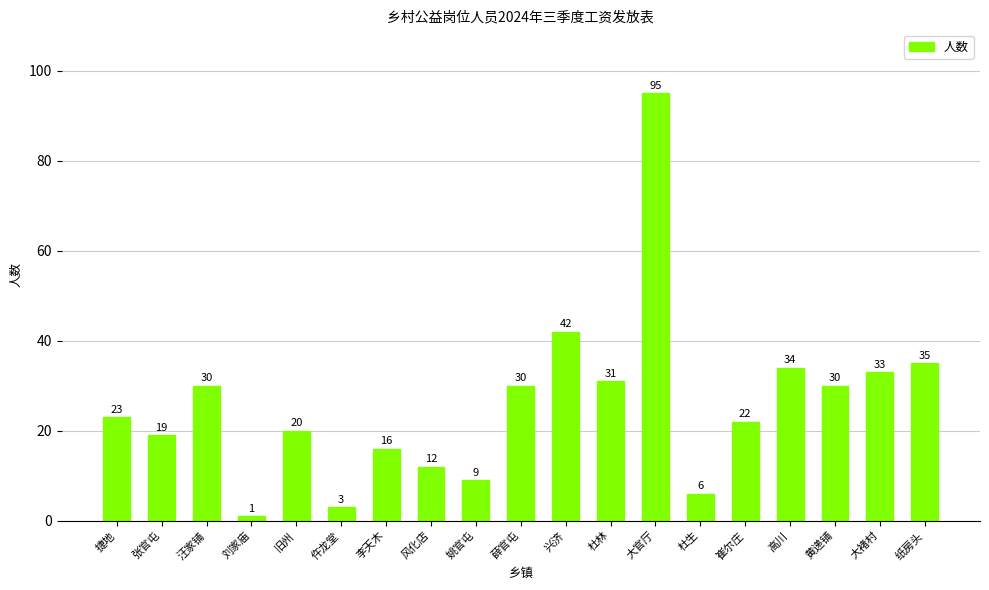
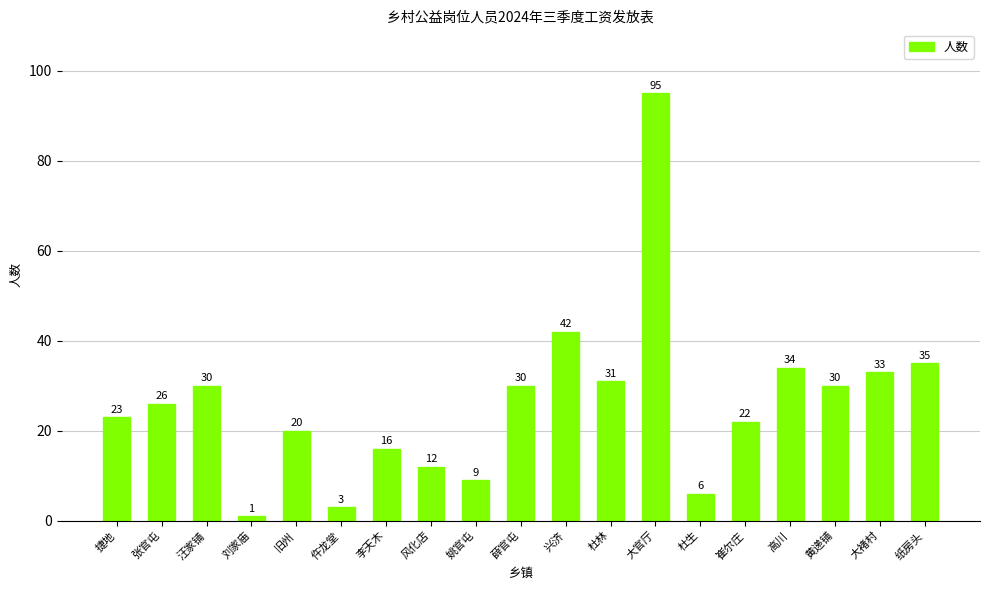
  {
    "捷地": 23,
-   "张官屯": 19,
+   "张官屯": 26,
    "汪家铺": 30,
    "刘家庙": 1,
    "旧州": 20,
    "仵龙堂": 3,
    "李天木": 16,
    "风化店": 12,
    "姚官屯": 9,
    "薛官屯": 30,
    "兴济": 42,
    "杜林": 31,
    "大官厅": 95,
    "杜生": 6,
    "崔尔庄": 22,
    "高川": 34,
    "黄递铺": 30,
    "大褚村": 33,
    "纸房头": 35
  }
